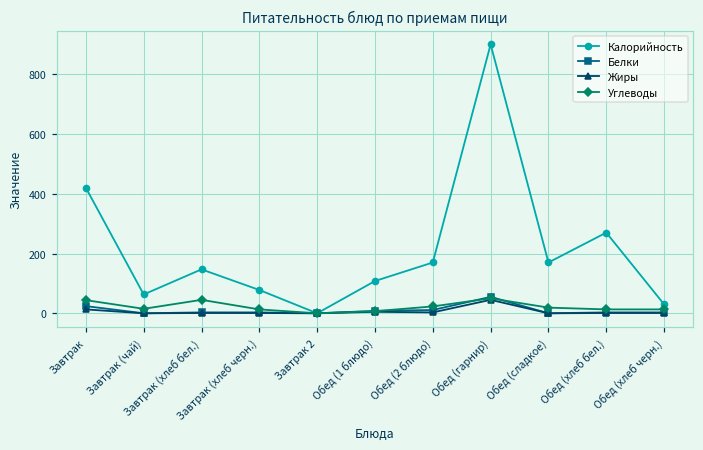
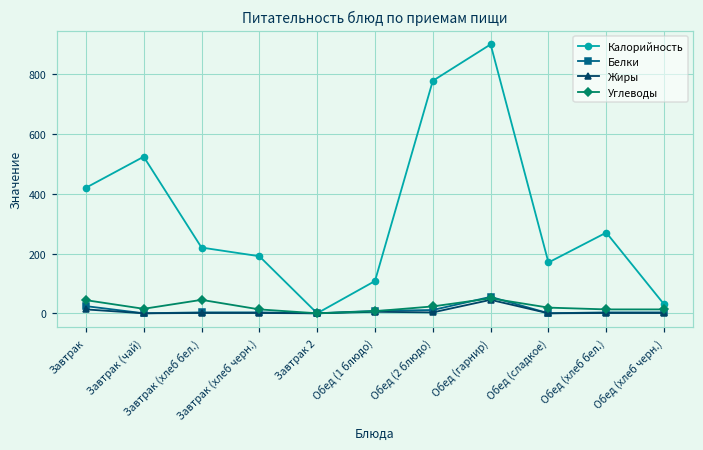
  {
    "Калорийность": {
      "Завтрак": 420,
-     "Завтрак (чай)": 60,
-     "Завтрак (хлеб бел.)": 150,
-     "Завтрак (хлеб черн.)": 80,
+     "Завтрак (чай)": 520,
+     "Завтрак (хлеб бел.)": 220,
+     "Завтрак (хлеб черн.)": 190,
      "Обед (1 блюдо)": 110,
-     "Обед (2 блюдо)": 170,
+     "Обед (2 блюдо)": 780,
      "Обед (гарнир)": 900,
      "Обед (сладкое)": 170,
      "Обед (хлеб бел.)": 270,
      "Обед (хлеб черн.)": 30
    }
  }
